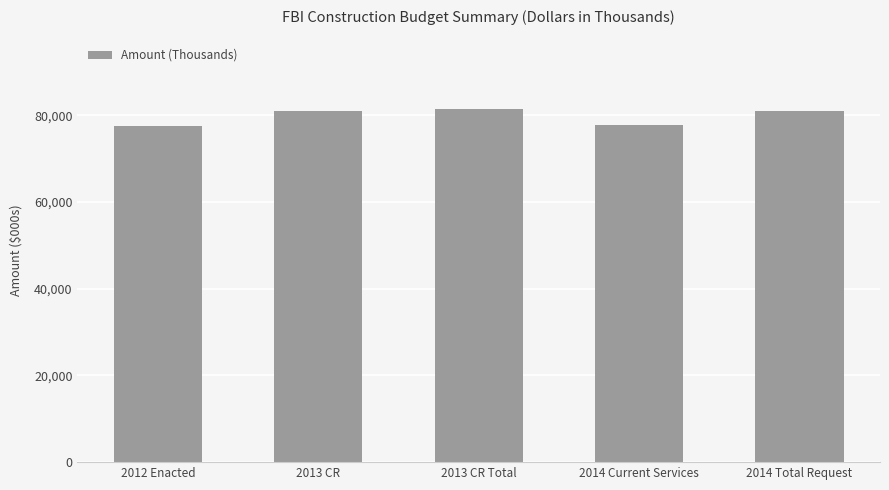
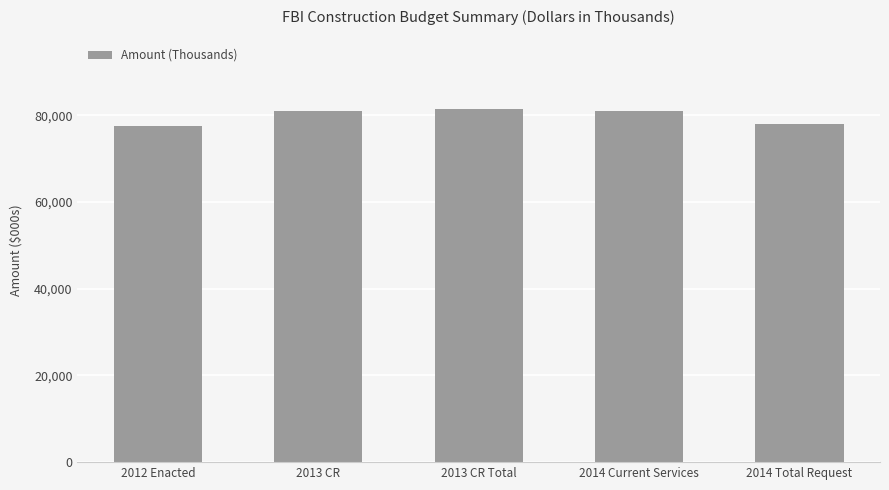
  {
    "2012 Enacted": "78,000",
    "2013 CR": "81,000",
    "2013 CR Total": "81,000",
-   "2014 Current Services": "78,000",
-   "2014 Total Request": "81,000"
+   "2014 Current Services": "81,000",
+   "2014 Total Request": "78,000"
  }
